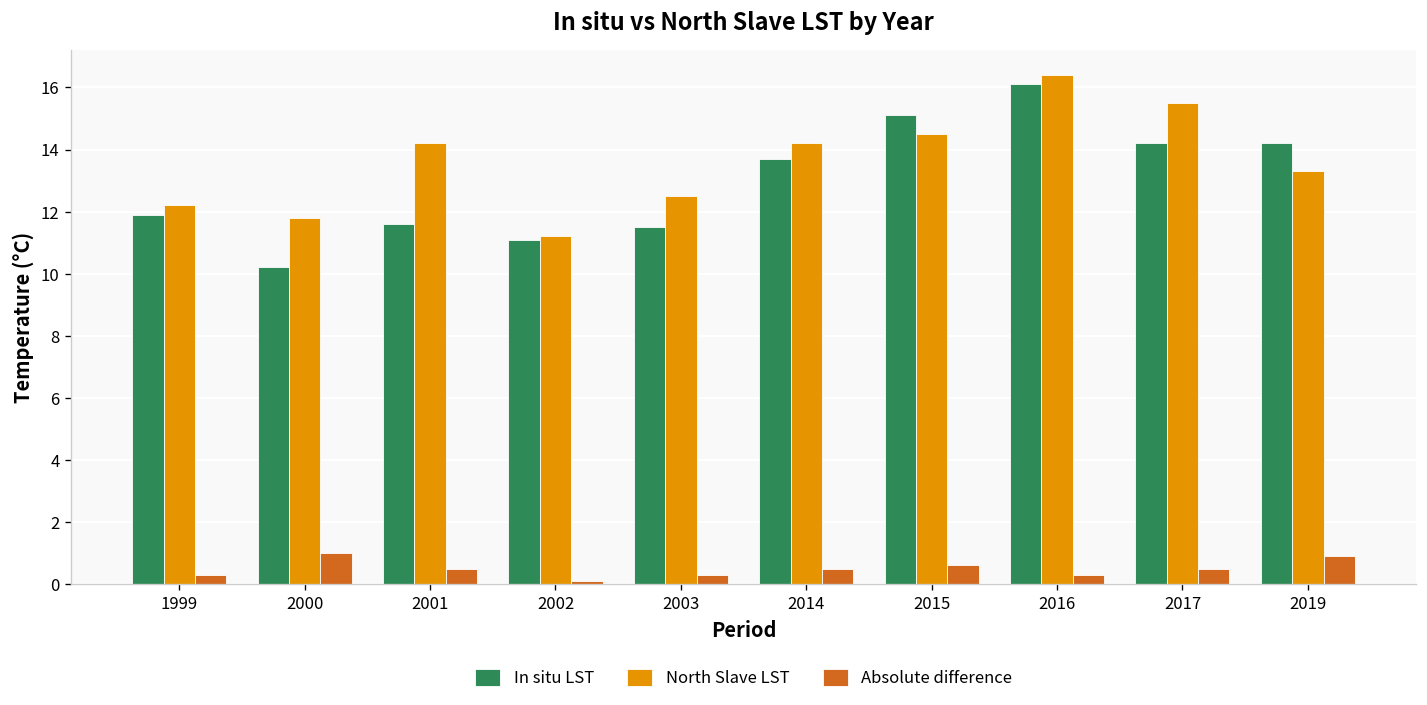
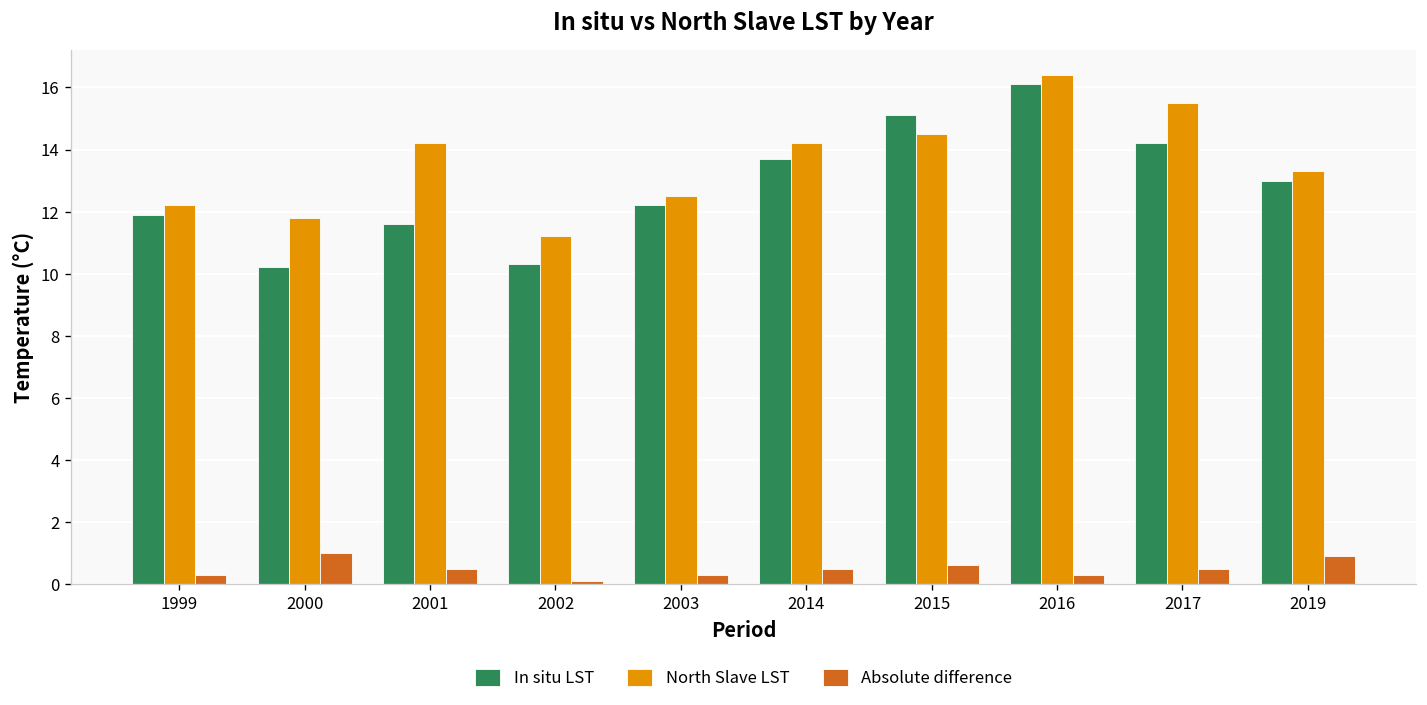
  {
    "In situ LST": {
      "1999": 11.9,
      "2000": 10.2,
      "2001": 11.6,
-     "2002": 11.1,
-     "2003": 11.5,
+     "2002": 10.3,
+     "2003": 12.2,
      "2014": 13.7,
      "2015": 15.1,
      "2016": 16.1,
      "2017": 14.2,
-     "2019": 14.2
+     "2019": 13.0
    }
  }
